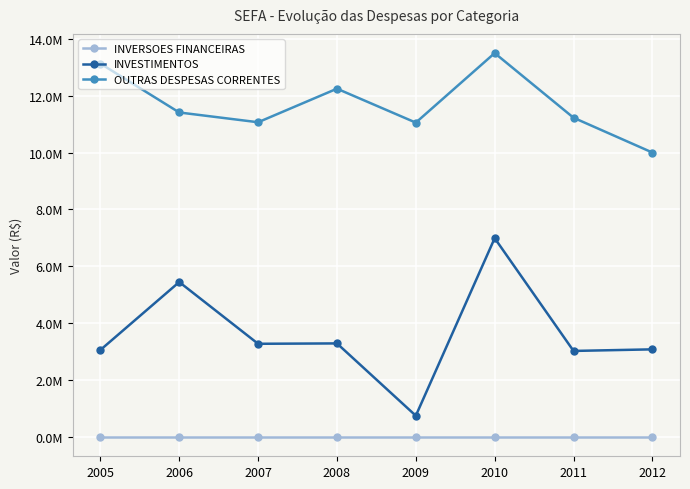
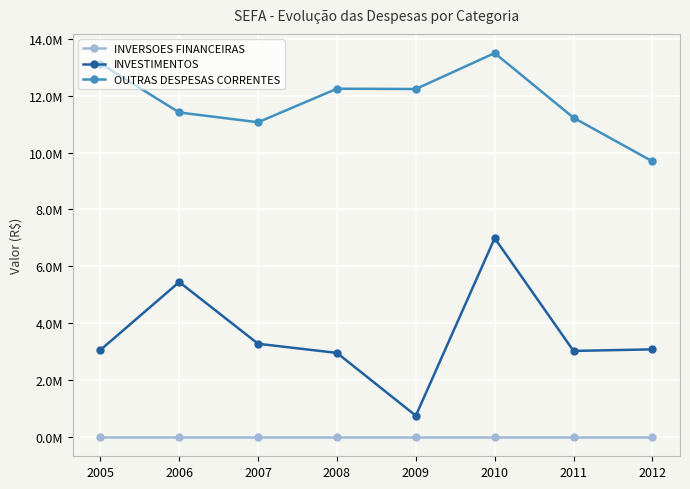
  {
    "INVERSOES FINANCEIRAS": {
      "2005": 0,
      "2006": 0,
      "2007": 0,
      "2008": 0,
      "2009": 0,
      "2010": 0,
      "2011": 0,
      "2012": 0
    },
    "INVESTIMENTOS": {
      "2005": 3100000,
      "2006": 5400000,
      "2007": 3300000,
-     "2008": 3300000,
+     "2008": 3000000,
      "2009": 800000,
      "2010": 7000000,
      "2011": 3000000,
      "2012": 3100000
    },
    "OUTRAS DESPESAS CORRENTES": {
      "2006": 11400000,
      "2007": 11100000,
      "2008": 12200000,
-     "2009": 11100000,
+     "2009": 12200000,
      "2010": 13500000,
      "2011": 11200000,
-     "2012": 10000000
+     "2012": 9700000
    }
  }
